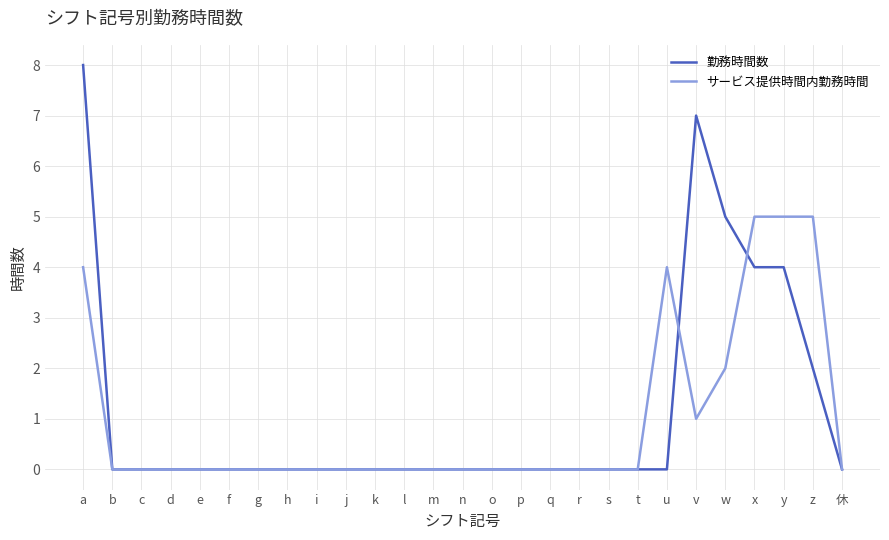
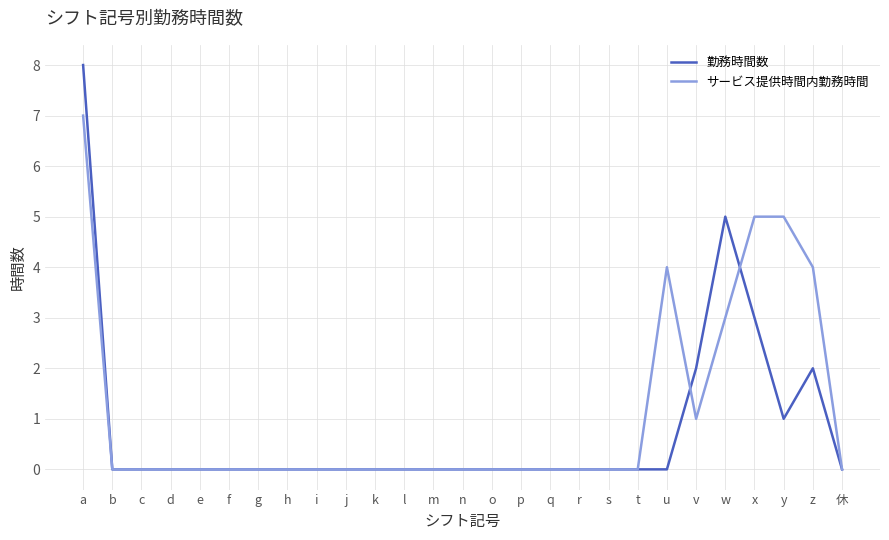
  {
    "勤務時間数": {
      "a": 8,
      "u": 0,
-     "v": 7,
+     "v": 2,
      "w": 5,
-     "x": 4,
-     "y": 4,
+     "x": 3,
+     "y": 1,
      "z": 2
    },
    "サービス提供時間内勤務時間": {
-     "a": 4,
+     "a": 7,
      "u": 4,
      "v": 1,
-     "w": 2,
+     "w": 3,
      "x": 5,
      "y": 5,
-     "z": 5
+     "z": 4
    }
  }
